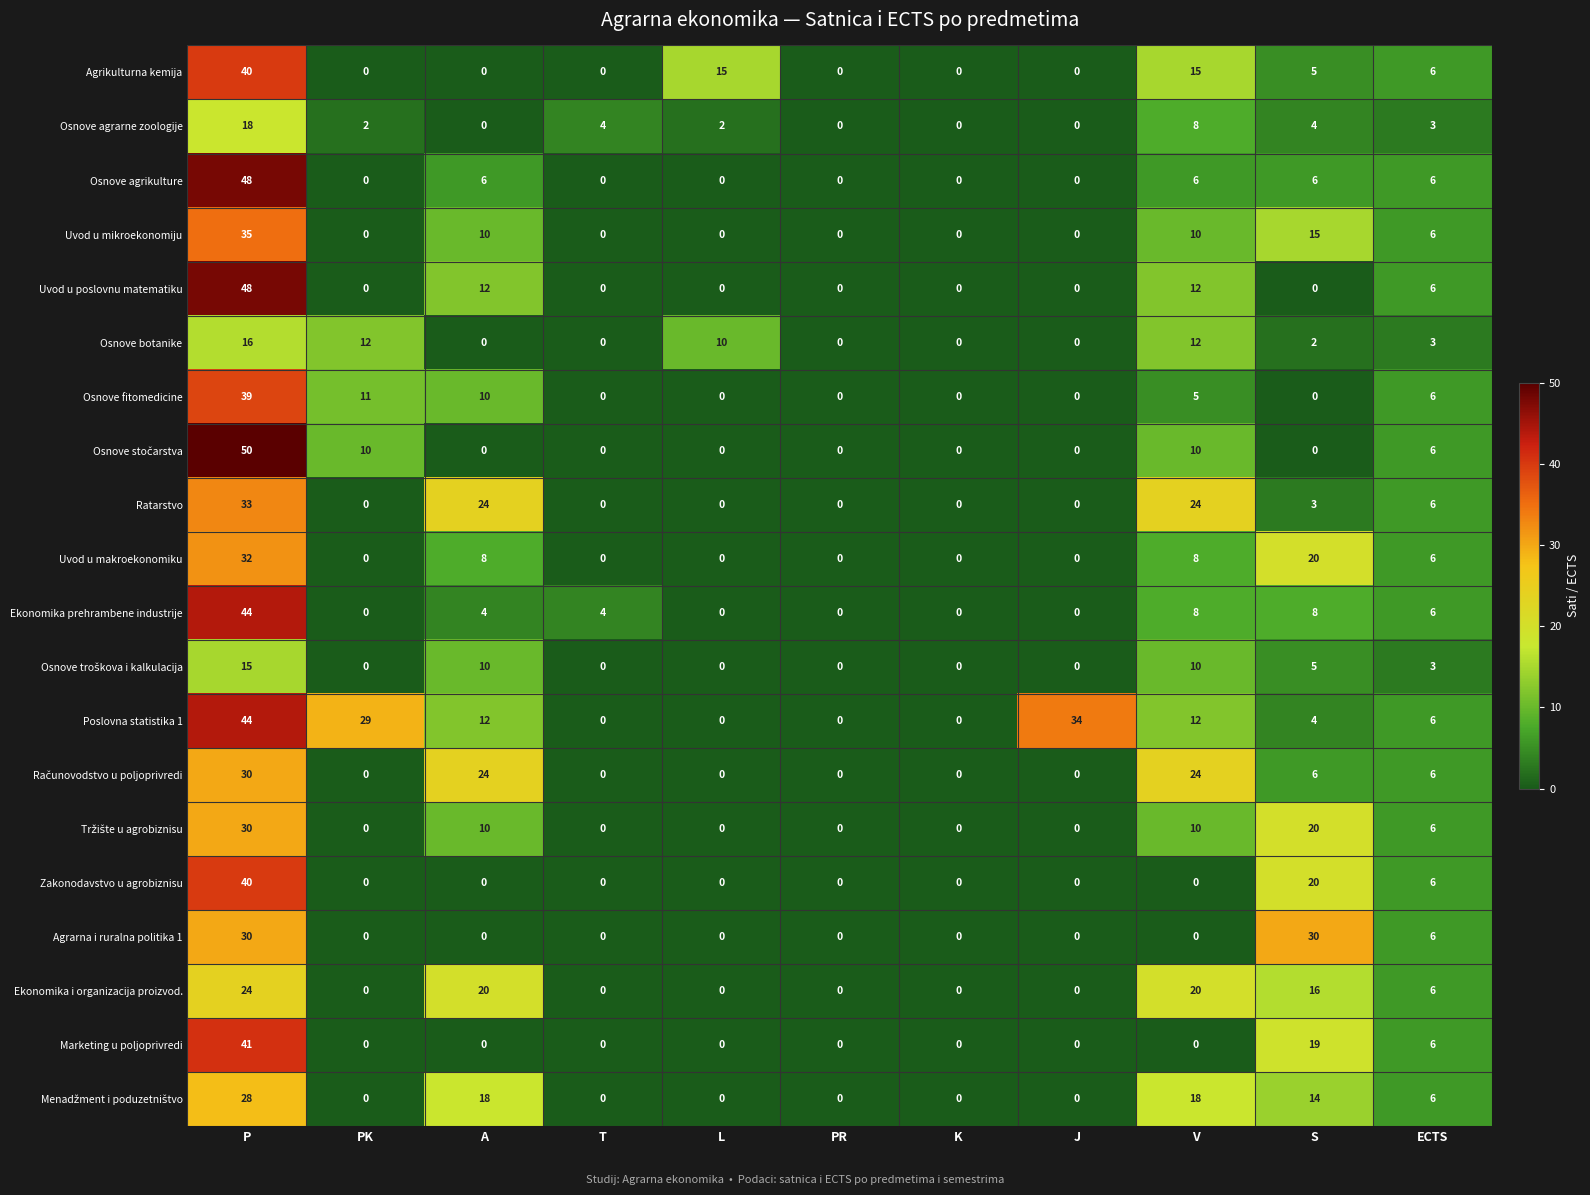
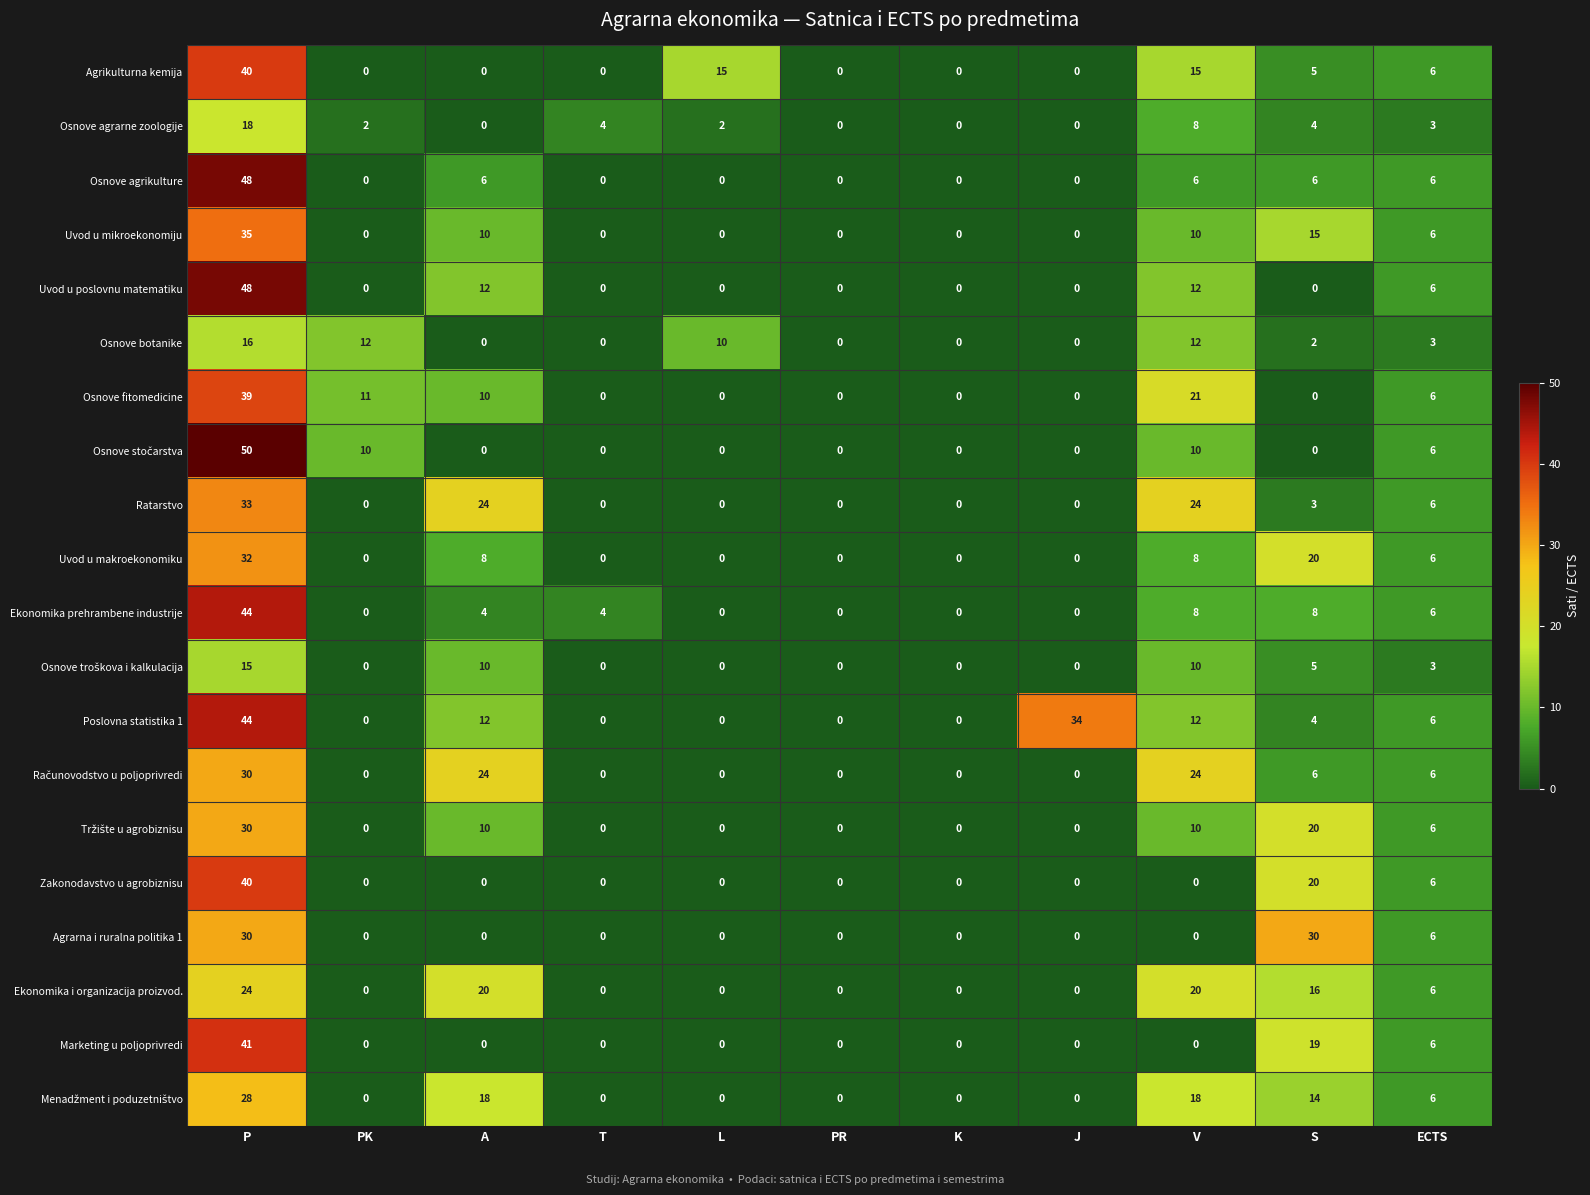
  {
    "Osnove fitomedicine": {
      "P": 39,
      "PK": 11,
      "A": 10,
      "T": 0,
      "L": 0,
      "PR": 0,
      "K": 0,
      "J": 0,
-     "V": 5,
+     "V": 21,
      "S": 0,
      "ECTS": 6
    },
    "Poslovna statistika 1": {
      "P": 44,
-     "PK": 29,
+     "PK": 0,
      "A": 12,
      "T": 0,
      "L": 0,
      "PR": 0,
      "K": 0,
      "J": 34,
      "V": 12,
      "S": 4,
      "ECTS": 6
    }
  }
